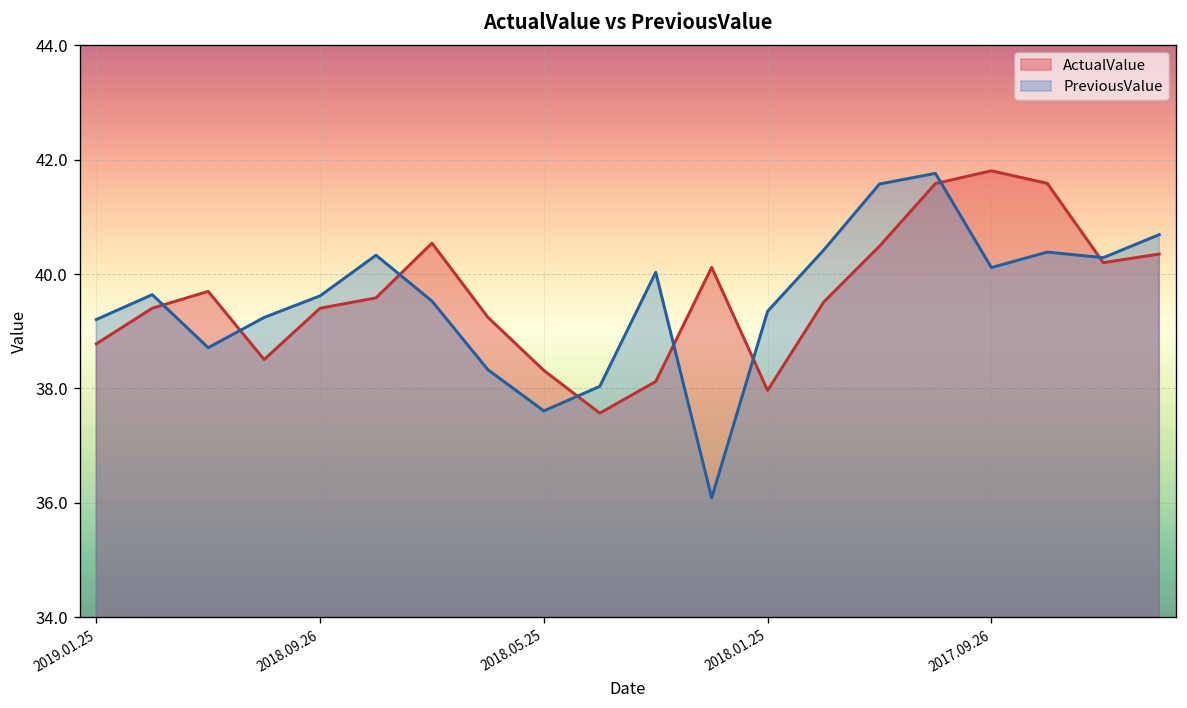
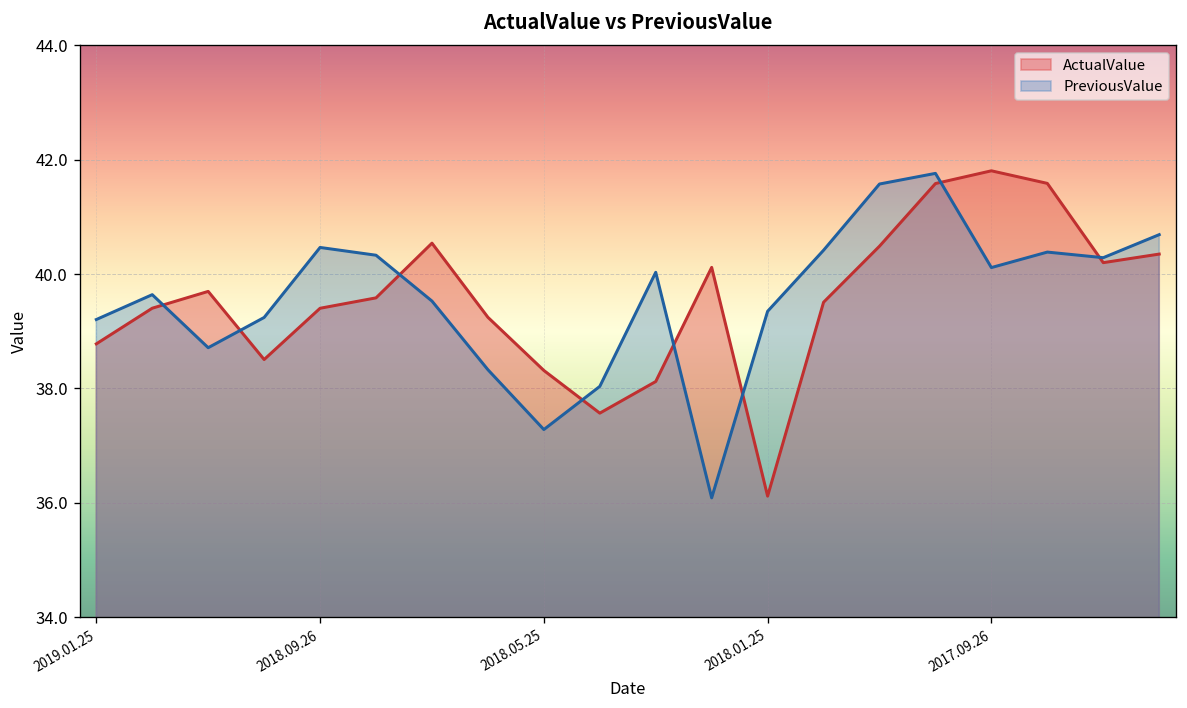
  {
    "ActualValue": {
      "2019.01.25": 38.8,
      "2018.09.26": 39.4,
      "2018.05.25": 38.3,
-     "2018.01.25": 38.0,
+     "2018.01.25": 36.1,
      "2017.09.26": 41.8
    },
    "PreviousValue": {
      "2019.01.25": 39.2,
-     "2018.09.26": 39.6,
-     "2018.05.25": 37.6,
+     "2018.09.26": 40.5,
+     "2018.05.25": 37.3,
      "2018.01.25": 39.3,
      "2017.09.26": 40.1
    }
  }
